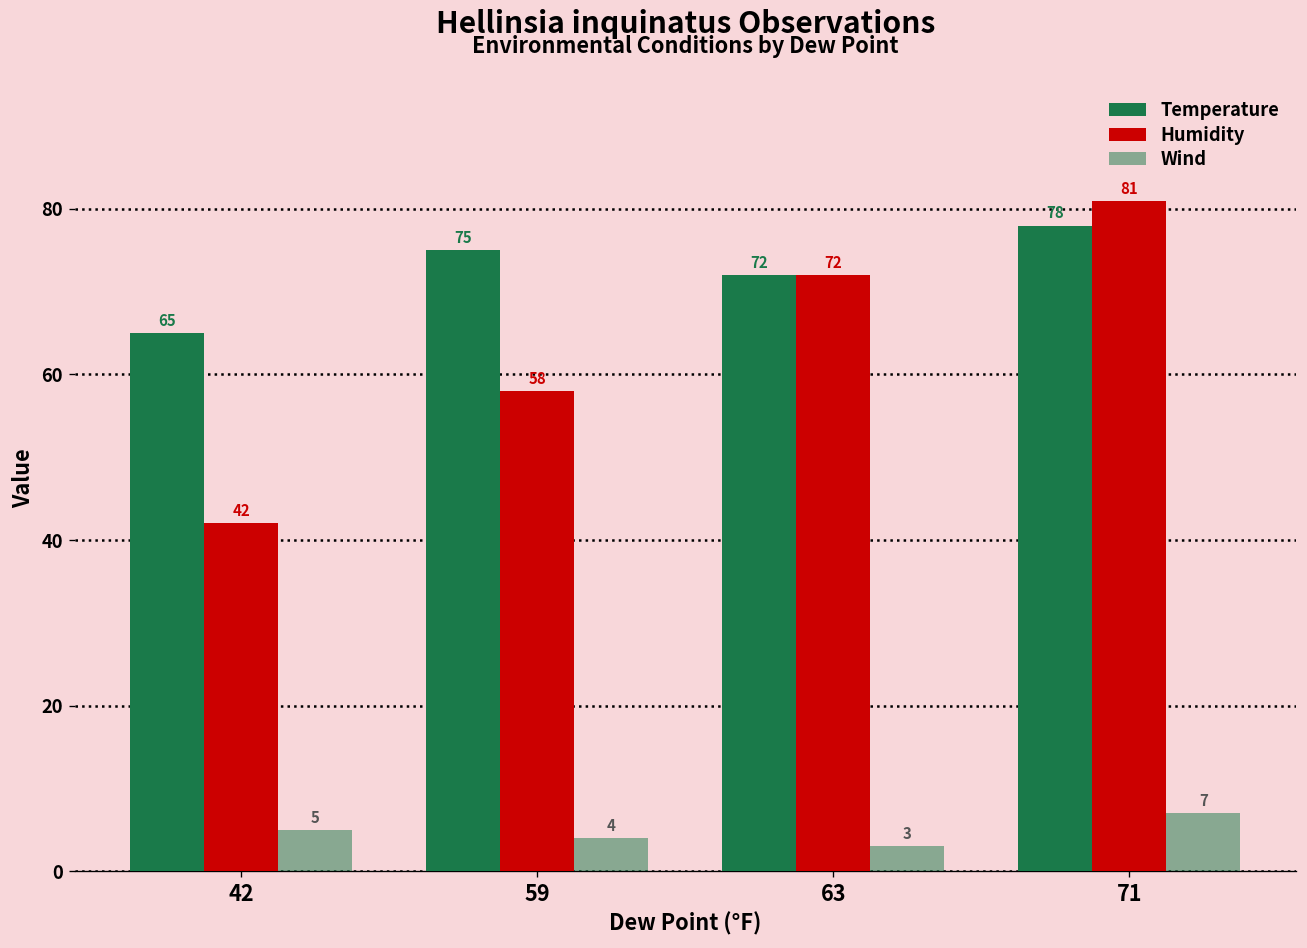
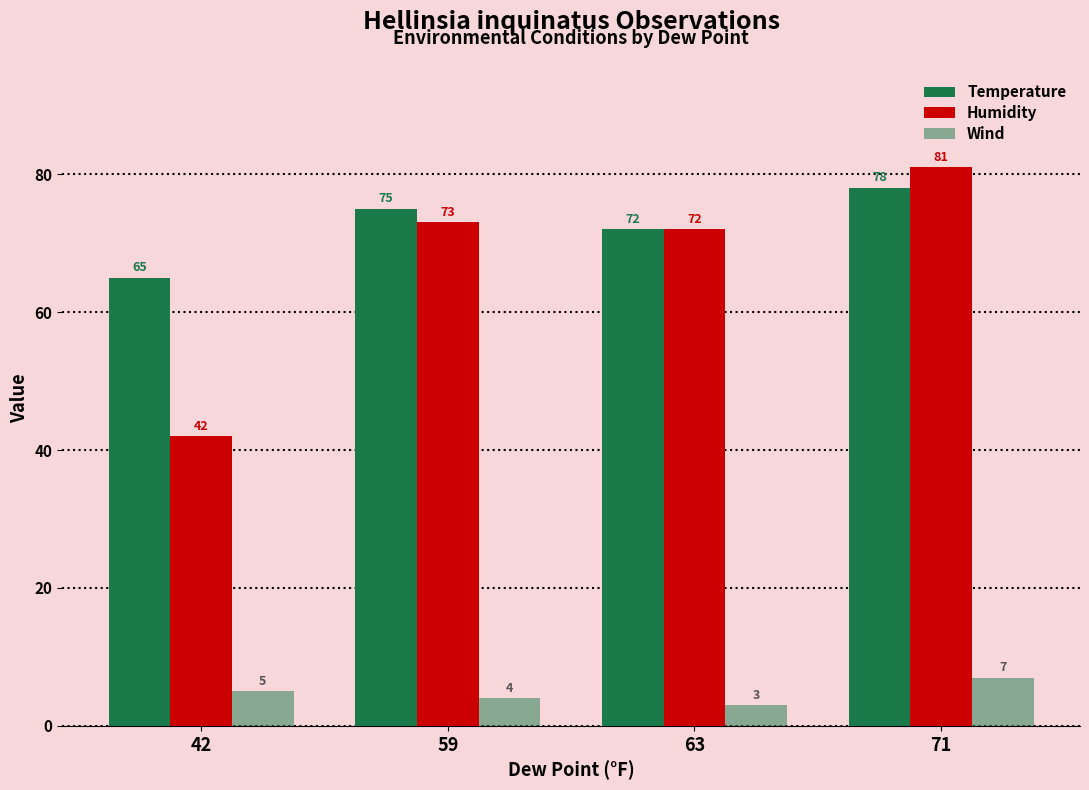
  {
    "Humidity": {
      "42": 42,
-     "59": 58,
+     "59": 73,
      "63": 72,
      "71": 81
    }
  }
